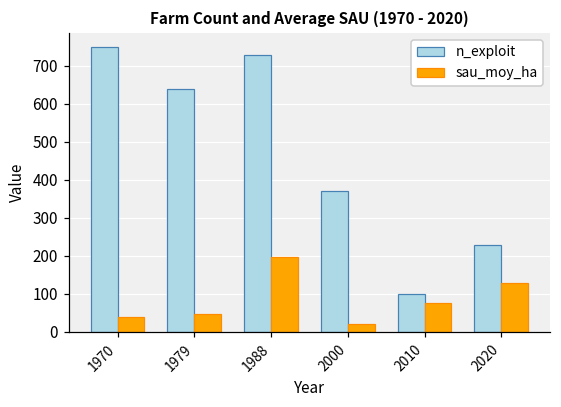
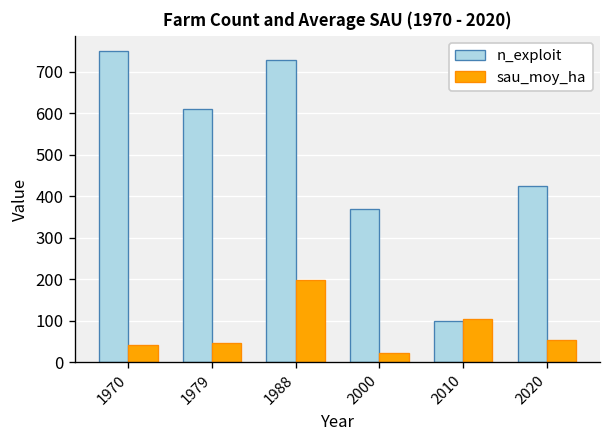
  {
    "n_exploit": {
      "1970": 750,
-     "1979": 640,
+     "1979": 610,
      "1988": 730,
      "2000": 370,
      "2010": 100,
-     "2020": 230
+     "2020": 430
    },
    "sau_moy_ha": {
      "1970": 40,
      "1979": 50,
      "1988": 200,
      "2000": 20,
-     "2010": 80,
-     "2020": 130
+     "2010": 100,
+     "2020": 50
    }
  }
